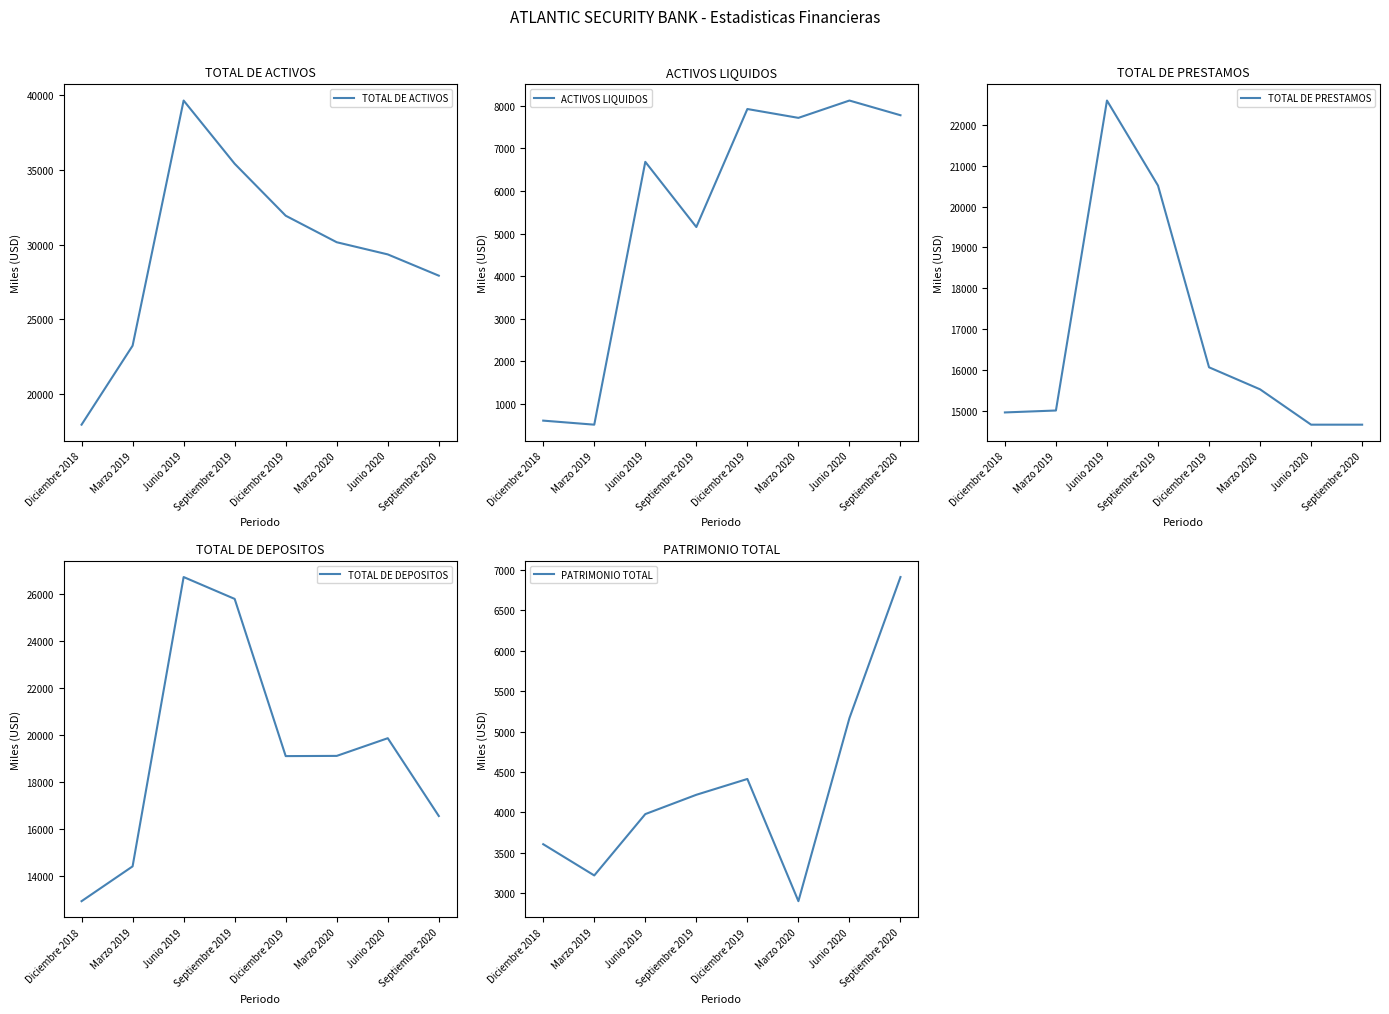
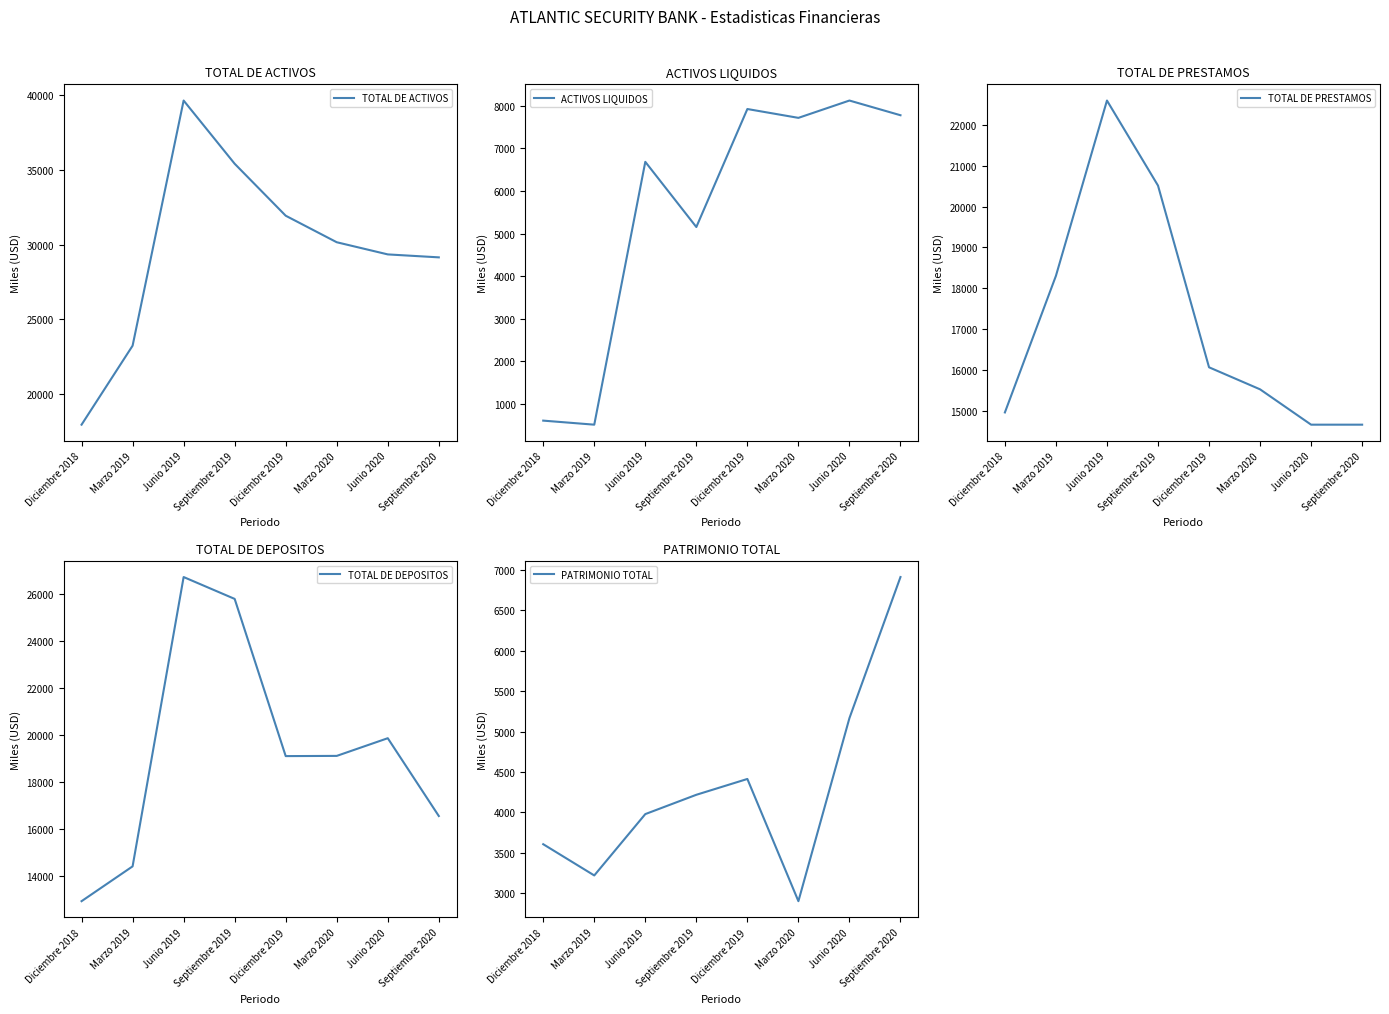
  {
    "TOTAL DE ACTIVOS": {
      "Diciembre 2018": 18000,
      "Marzo 2019": 23200,
      "Junio 2019": 39700,
      "Septiembre 2019": 35400,
      "Diciembre 2019": 31900,
      "Marzo 2020": 30200,
      "Junio 2020": 29400,
-     "Septiembre 2020": 27900
+     "Septiembre 2020": 29200
    },
    "ACTIVOS LIQUIDOS": {
      "Diciembre 2018": 600,
      "Marzo 2019": 500,
      "Junio 2019": 6700,
      "Septiembre 2019": 5200,
      "Diciembre 2019": 7900,
      "Marzo 2020": 7700,
      "Junio 2020": 8100,
      "Septiembre 2020": 7800
    },
    "TOTAL DE PRESTAMOS": {
      "Diciembre 2018": 15000,
-     "Marzo 2019": 15000,
+     "Marzo 2019": 18300,
      "Junio 2019": 22600,
      "Septiembre 2019": 20500,
      "Diciembre 2019": 16100,
      "Marzo 2020": 15500,
      "Junio 2020": 14700,
      "Septiembre 2020": 14700
    },
    "TOTAL DE DEPOSITOS": {
      "Diciembre 2018": 13000,
      "Marzo 2019": 14400,
      "Junio 2019": 26700,
      "Septiembre 2019": 25800,
      "Diciembre 2019": 19100,
      "Marzo 2020": 19100,
      "Junio 2020": 19900,
      "Septiembre 2020": 16600
    },
    "PATRIMONIO TOTAL": {
      "Diciembre 2018": 3600,
      "Marzo 2019": 3200,
      "Junio 2019": 4000,
      "Septiembre 2019": 4200,
      "Diciembre 2019": 4400,
      "Marzo 2020": 2900,
      "Junio 2020": 5200,
      "Septiembre 2020": 6900
    }
  }
